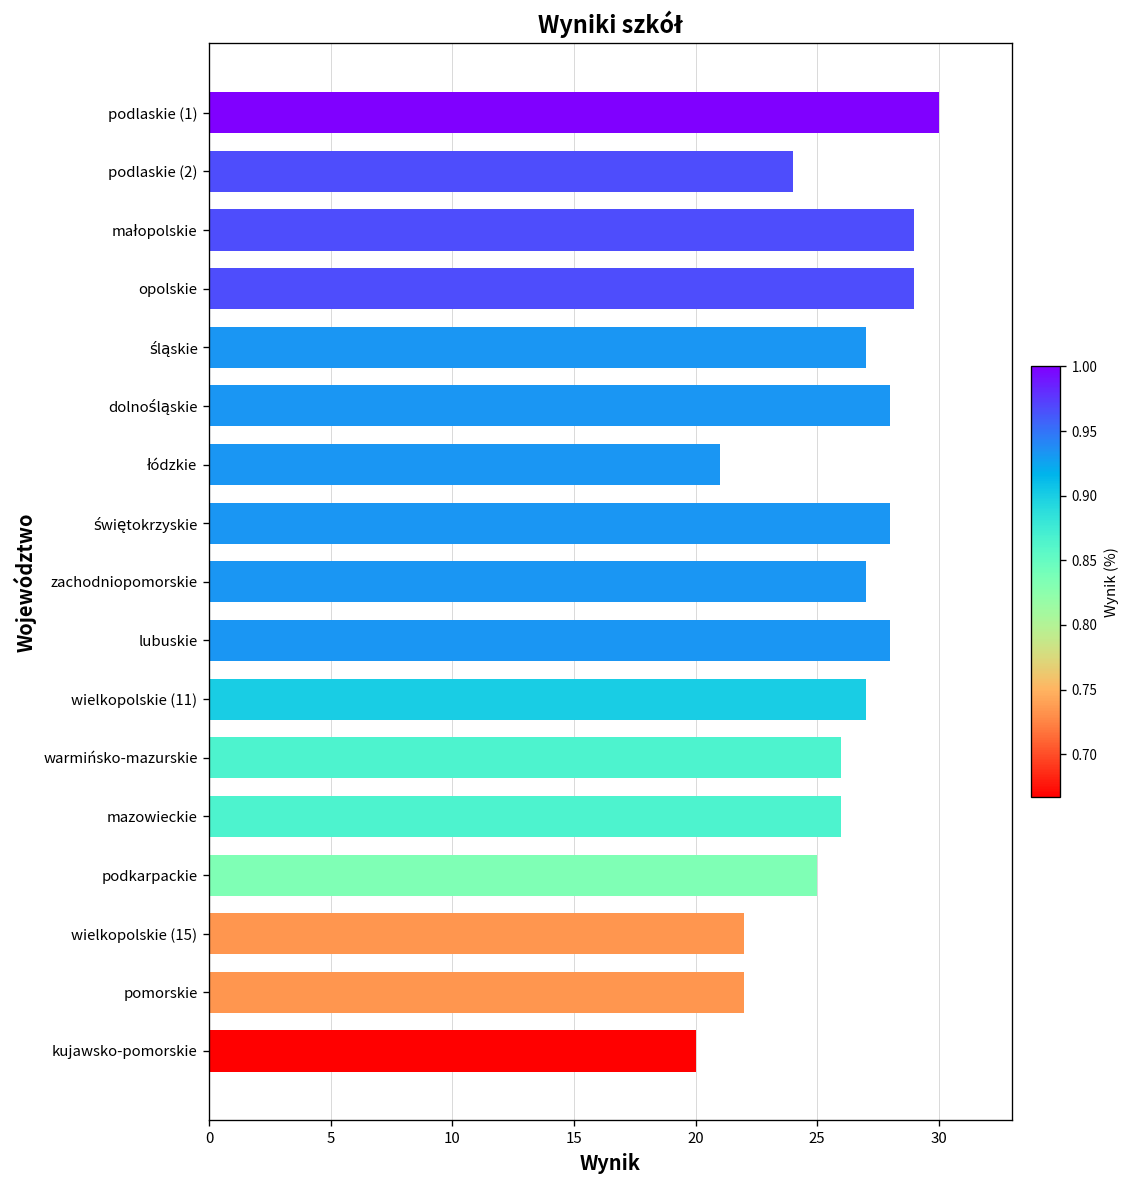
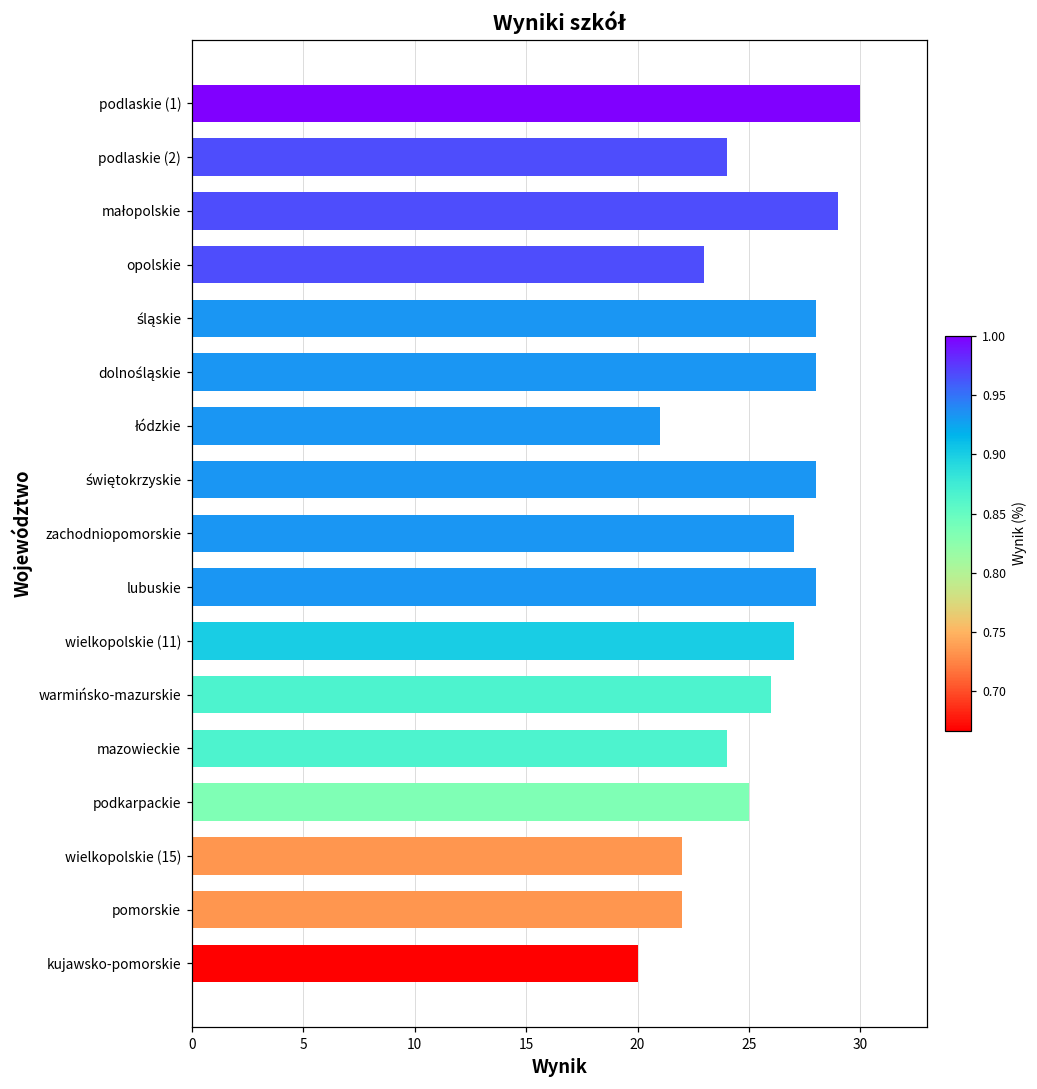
  {
    "podlaskie (1)": 30,
    "podlaskie (2)": 24,
    "małopolskie": 29,
-   "opolskie": 29,
-   "śląskie": 27,
+   "opolskie": 23,
+   "śląskie": 28,
    "dolnośląskie": 28,
    "łódzkie": 21,
    "świętokrzyskie": 28,
    "zachodniopomorskie": 27,
    "lubuskie": 28,
    "wielkopolskie (11)": 27,
    "warmińsko-mazurskie": 26,
-   "mazowieckie": 26,
+   "mazowieckie": 24,
    "podkarpackie": 25,
    "wielkopolskie (15)": 22,
    "pomorskie": 22,
    "kujawsko-pomorskie": 20
  }
